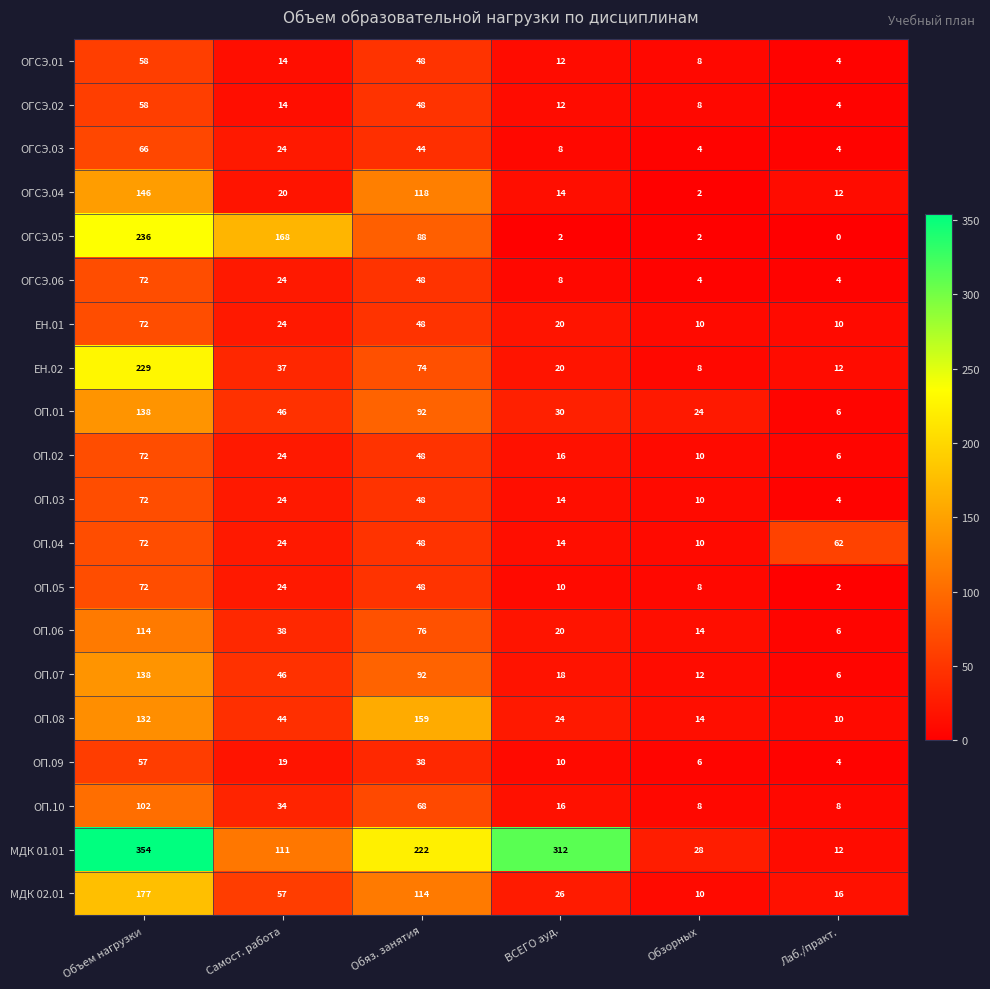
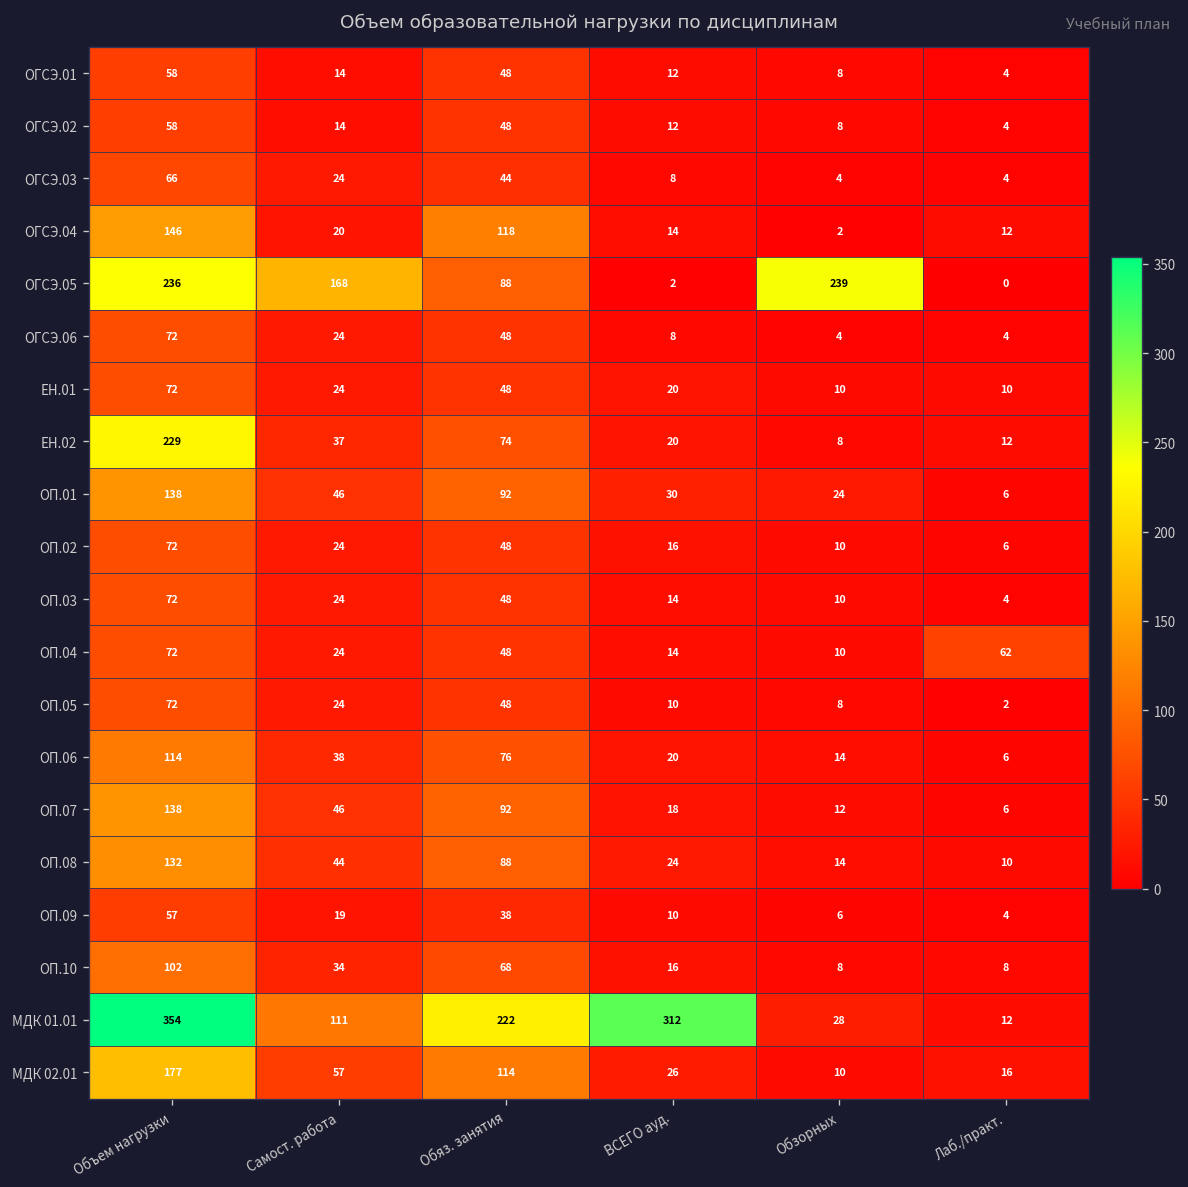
  {
    "ОГСЭ.01": {
      "Объем нагрузки": 58,
      "Самост. работа": 14,
      "Обяз. занятия": 48,
      "ВСЕГО ауд.": 12,
      "Обзорных": 8,
      "Лаб./практ.": 4
    },
    "ОГСЭ.02": {
      "Объем нагрузки": 58,
      "Самост. работа": 14,
      "Обяз. занятия": 48,
      "ВСЕГО ауд.": 12,
      "Обзорных": 8,
      "Лаб./практ.": 4
    },
    "ОГСЭ.03": {
      "Объем нагрузки": 66,
      "Самост. работа": 24,
      "Обяз. занятия": 44,
      "ВСЕГО ауд.": 8,
      "Обзорных": 4,
      "Лаб./практ.": 4
    },
    "ОГСЭ.04": {
      "Объем нагрузки": 146,
      "Самост. работа": 20,
      "Обяз. занятия": 118,
      "ВСЕГО ауд.": 14,
      "Обзорных": 2,
      "Лаб./практ.": 12
    },
    "ОГСЭ.05": {
      "Объем нагрузки": 236,
      "Самост. работа": 168,
      "Обяз. занятия": 88,
      "ВСЕГО ауд.": 2,
-     "Обзорных": 2,
+     "Обзорных": 239,
      "Лаб./практ.": 0
    },
    "ОГСЭ.06": {
      "Объем нагрузки": 72,
      "Самост. работа": 24,
      "Обяз. занятия": 48,
      "ВСЕГО ауд.": 8,
      "Обзорных": 4,
      "Лаб./практ.": 4
    },
    "ЕН.01": {
      "Объем нагрузки": 72,
      "Самост. работа": 24,
      "Обяз. занятия": 48,
      "ВСЕГО ауд.": 20,
      "Обзорных": 10,
      "Лаб./практ.": 10
    },
    "ЕН.02": {
      "Объем нагрузки": 229,
      "Самост. работа": 37,
      "Обяз. занятия": 74,
      "ВСЕГО ауд.": 20,
      "Обзорных": 8,
      "Лаб./практ.": 12
    },
    "ОП.01": {
      "Объем нагрузки": 138,
      "Самост. работа": 46,
      "Обяз. занятия": 92,
      "ВСЕГО ауд.": 30,
      "Обзорных": 24,
      "Лаб./практ.": 6
    },
    "ОП.02": {
      "Объем нагрузки": 72,
      "Самост. работа": 24,
      "Обяз. занятия": 48,
      "ВСЕГО ауд.": 16,
      "Обзорных": 10,
      "Лаб./практ.": 6
    },
    "ОП.03": {
      "Объем нагрузки": 72,
      "Самост. работа": 24,
      "Обяз. занятия": 48,
      "ВСЕГО ауд.": 14,
      "Обзорных": 10,
      "Лаб./практ.": 4
    },
    "ОП.04": {
      "Объем нагрузки": 72,
      "Самост. работа": 24,
      "Обяз. занятия": 48,
      "ВСЕГО ауд.": 14,
      "Обзорных": 10,
      "Лаб./практ.": 62
    },
    "ОП.05": {
      "Объем нагрузки": 72,
      "Самост. работа": 24,
      "Обяз. занятия": 48,
      "ВСЕГО ауд.": 10,
      "Обзорных": 8,
      "Лаб./практ.": 2
    },
    "ОП.06": {
      "Объем нагрузки": 114,
      "Самост. работа": 38,
      "Обяз. занятия": 76,
      "ВСЕГО ауд.": 20,
      "Обзорных": 14,
      "Лаб./практ.": 6
    },
    "ОП.07": {
      "Объем нагрузки": 138,
      "Самост. работа": 46,
      "Обяз. занятия": 92,
      "ВСЕГО ауд.": 18,
      "Обзорных": 12,
      "Лаб./практ.": 6
    },
    "ОП.08": {
      "Объем нагрузки": 132,
      "Самост. работа": 44,
-     "Обяз. занятия": 159,
+     "Обяз. занятия": 88,
      "ВСЕГО ауд.": 24,
      "Обзорных": 14,
      "Лаб./практ.": 10
    },
    "ОП.09": {
      "Объем нагрузки": 57,
      "Самост. работа": 19,
      "Обяз. занятия": 38,
      "ВСЕГО ауд.": 10,
      "Обзорных": 6,
      "Лаб./практ.": 4
    },
    "ОП.10": {
      "Объем нагрузки": 102,
      "Самост. работа": 34,
      "Обяз. занятия": 68,
      "ВСЕГО ауд.": 16,
      "Обзорных": 8,
      "Лаб./практ.": 8
    },
    "МДК 01.01": {
      "Объем нагрузки": 354,
      "Самост. работа": 111,
      "Обяз. занятия": 222,
      "ВСЕГО ауд.": 312,
      "Обзорных": 28,
      "Лаб./практ.": 12
    },
    "МДК 02.01": {
      "Объем нагрузки": 177,
      "Самост. работа": 57,
      "Обяз. занятия": 114,
      "ВСЕГО ауд.": 26,
      "Обзорных": 10,
      "Лаб./практ.": 16
    }
  }
